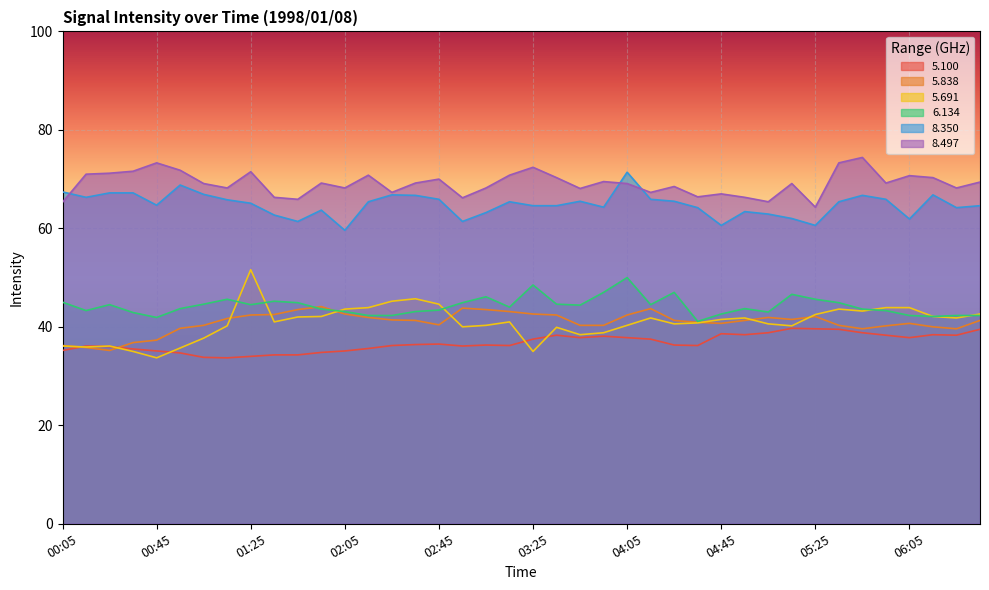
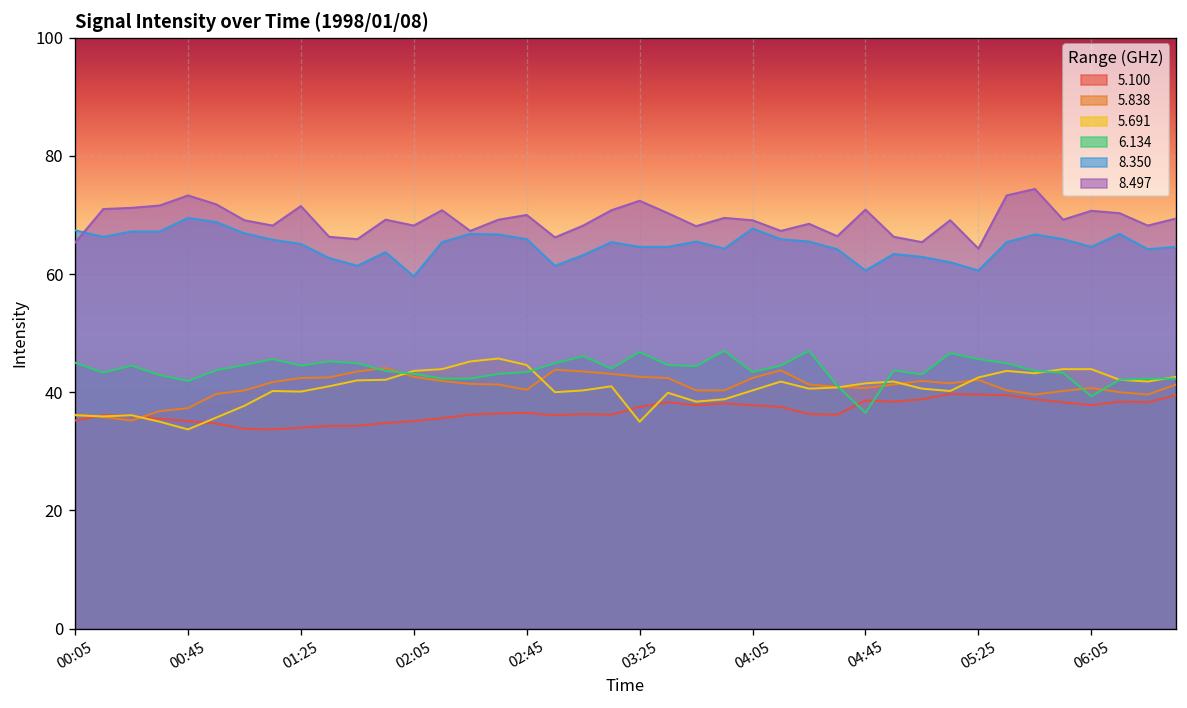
  {
    "5.691": {
      "00:45": 34,
-     "01:25": 52,
+     "01:25": 40,
      "02:45": 45,
      "03:25": 35,
      "04:05": 40,
      "04:45": 42,
      "06:05": 44
    },
    "6.134": {
      "00:05": 45,
      "00:45": 42,
      "01:25": 45,
      "02:45": 43,
-     "03:25": 49,
-     "04:05": 50,
-     "04:45": 43,
+     "03:25": 47,
+     "04:05": 43,
+     "04:45": 37,
      "05:25": 46,
-     "06:05": 42
+     "06:05": 39
    },
    "8.350": {
      "00:05": 67,
-     "00:45": 65,
+     "00:45": 70,
      "01:25": 65,
      "02:05": 60,
      "02:45": 66,
      "03:25": 65,
-     "04:05": 71,
+     "04:05": 68,
      "04:45": 61,
      "05:25": 61,
-     "06:05": 62
+     "06:05": 65
    },
    "8.497": {
      "00:05": 65,
      "00:45": 73,
      "01:25": 72,
      "02:05": 68,
      "02:45": 70,
      "03:25": 72,
      "04:05": 69,
-     "04:45": 67,
+     "04:45": 71,
      "05:25": 64,
      "06:05": 71
    }
  }
